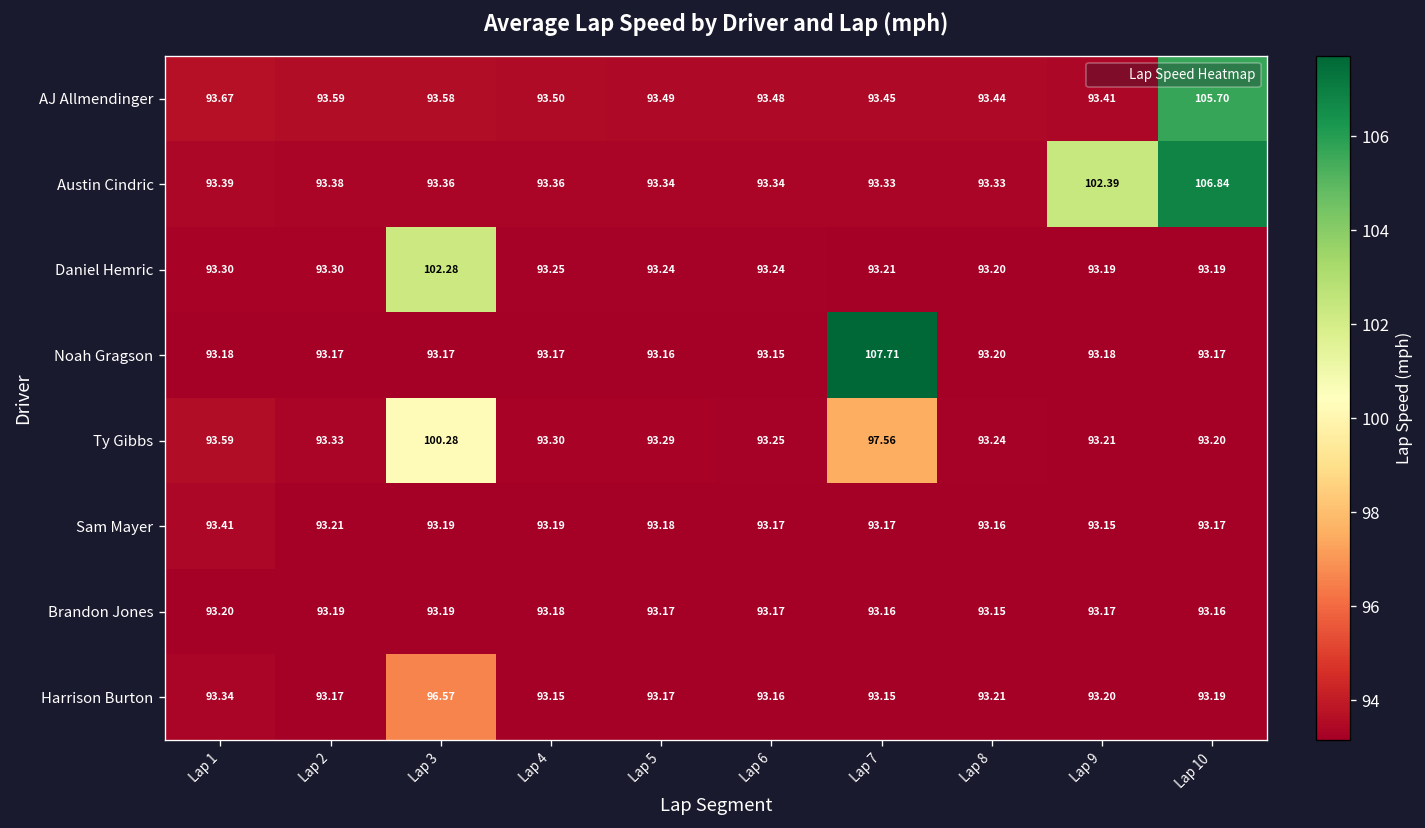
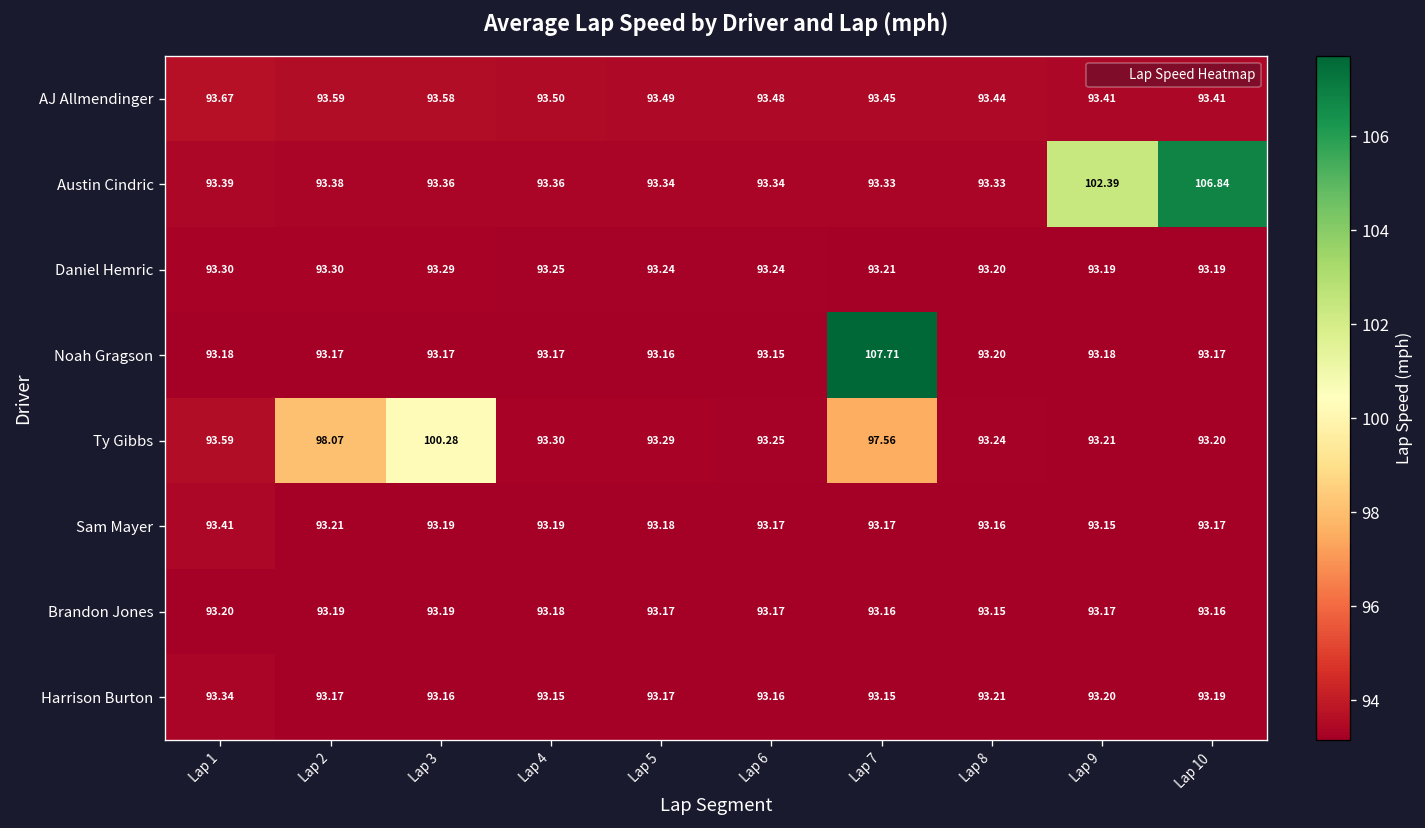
  {
    "AJ Allmendinger": {
      "Lap 1": 93.67,
      "Lap 2": 93.59,
      "Lap 3": 93.58,
      "Lap 4": 93.50,
      "Lap 5": 93.49,
      "Lap 6": 93.48,
      "Lap 7": 93.45,
      "Lap 8": 93.44,
      "Lap 9": 93.41,
-     "Lap 10": 105.70
+     "Lap 10": 93.41
    },
    "Austin Cindric": {
      "Lap 1": 93.39,
      "Lap 2": 93.38,
      "Lap 3": 93.36,
      "Lap 4": 93.36,
      "Lap 5": 93.34,
      "Lap 6": 93.34,
      "Lap 7": 93.33,
      "Lap 8": 93.33,
      "Lap 9": 102.39,
      "Lap 10": 106.84
    },
    "Daniel Hemric": {
      "Lap 1": 93.30,
      "Lap 2": 93.30,
-     "Lap 3": 102.28,
+     "Lap 3": 93.29,
      "Lap 4": 93.25,
      "Lap 5": 93.24,
      "Lap 6": 93.24,
      "Lap 7": 93.21,
      "Lap 8": 93.20,
      "Lap 9": 93.19,
      "Lap 10": 93.19
    },
    "Noah Gragson": {
      "Lap 1": 93.18,
      "Lap 2": 93.17,
      "Lap 3": 93.17,
      "Lap 4": 93.17,
      "Lap 5": 93.16,
      "Lap 6": 93.15,
      "Lap 7": 107.71,
      "Lap 8": 93.20,
      "Lap 9": 93.18,
      "Lap 10": 93.17
    },
    "Ty Gibbs": {
      "Lap 1": 93.59,
-     "Lap 2": 93.33,
+     "Lap 2": 98.07,
      "Lap 3": 100.28,
      "Lap 4": 93.30,
      "Lap 5": 93.29,
      "Lap 6": 93.25,
      "Lap 7": 97.56,
      "Lap 8": 93.24,
      "Lap 9": 93.21,
      "Lap 10": 93.20
    },
    "Sam Mayer": {
      "Lap 1": 93.41,
      "Lap 2": 93.21,
      "Lap 3": 93.19,
      "Lap 4": 93.19,
      "Lap 5": 93.18,
      "Lap 6": 93.17,
      "Lap 7": 93.17,
      "Lap 8": 93.16,
      "Lap 9": 93.15,
      "Lap 10": 93.17
    },
    "Brandon Jones": {
      "Lap 1": 93.20,
      "Lap 2": 93.19,
      "Lap 3": 93.19,
      "Lap 4": 93.18,
      "Lap 5": 93.17,
      "Lap 6": 93.17,
      "Lap 7": 93.16,
      "Lap 8": 93.15,
      "Lap 9": 93.17,
      "Lap 10": 93.16
    },
    "Harrison Burton": {
      "Lap 1": 93.34,
      "Lap 2": 93.17,
-     "Lap 3": 96.57,
+     "Lap 3": 93.16,
      "Lap 4": 93.15,
      "Lap 5": 93.17,
      "Lap 6": 93.16,
      "Lap 7": 93.15,
      "Lap 8": 93.21,
      "Lap 9": 93.20,
      "Lap 10": 93.19
    }
  }
